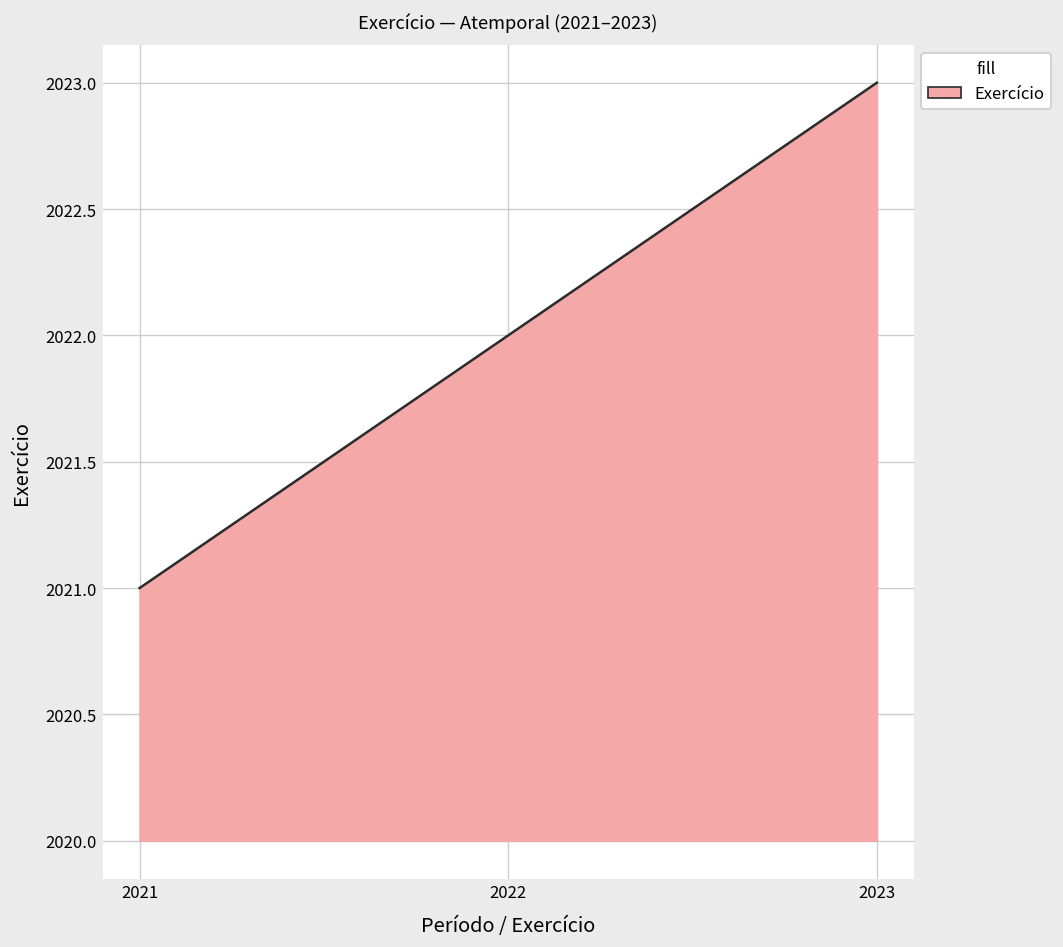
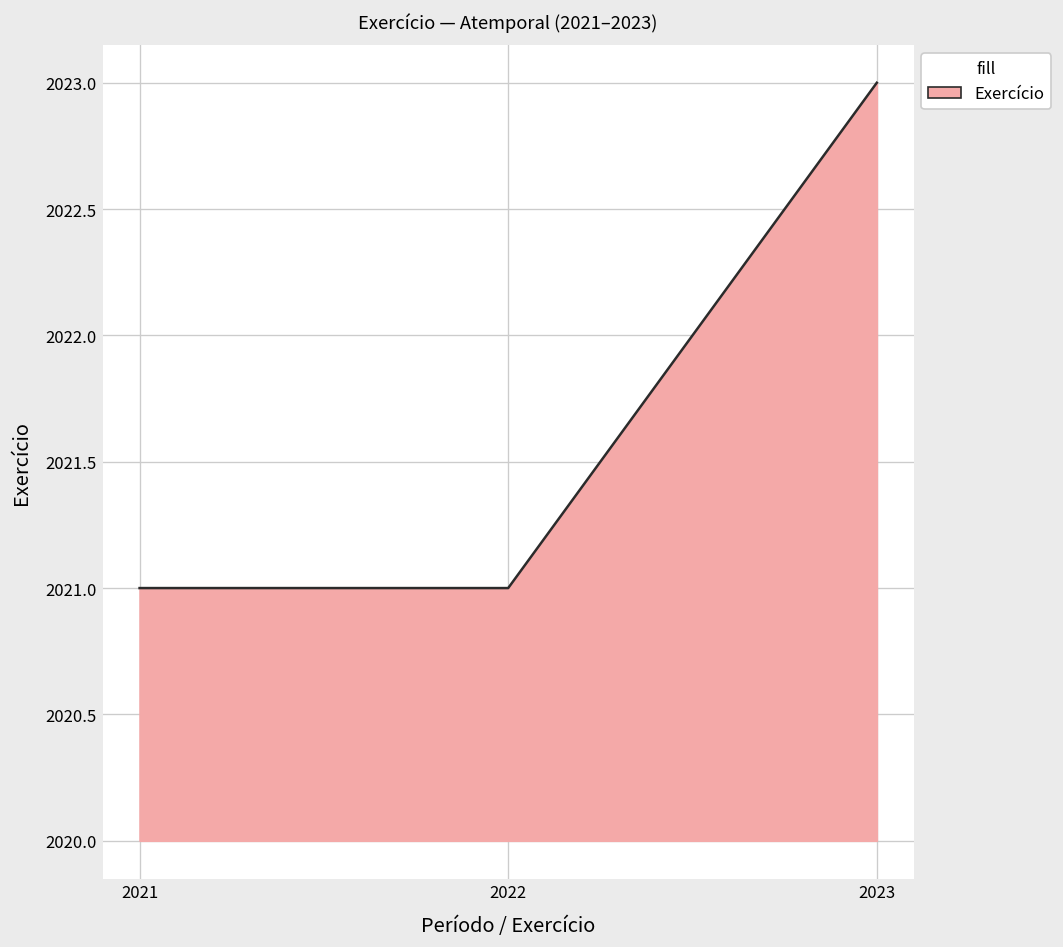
  {
    "2021": 2021,
-   "2022": 2022,
+   "2022": 2021,
    "2023": 2023
  }
